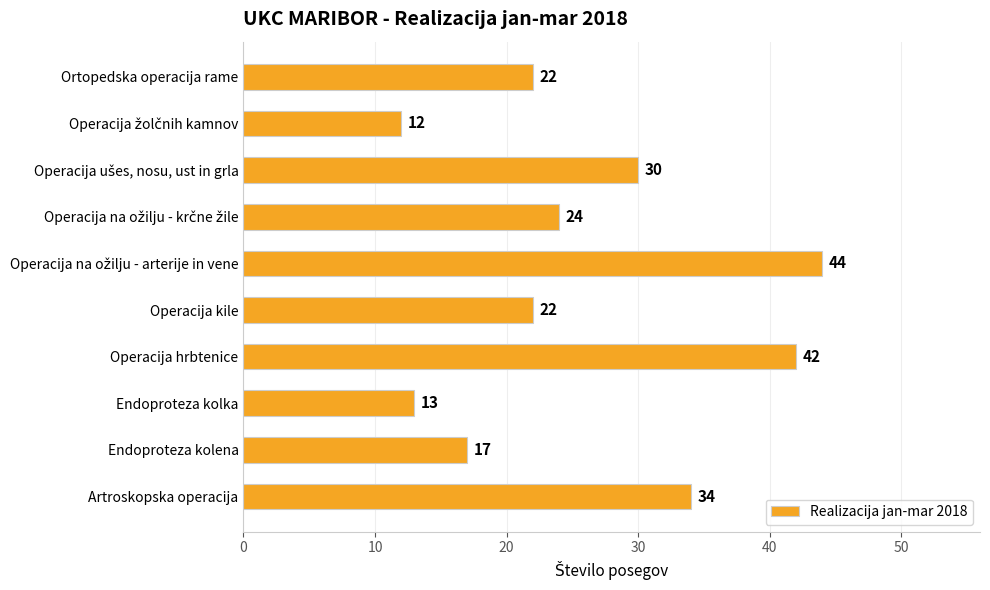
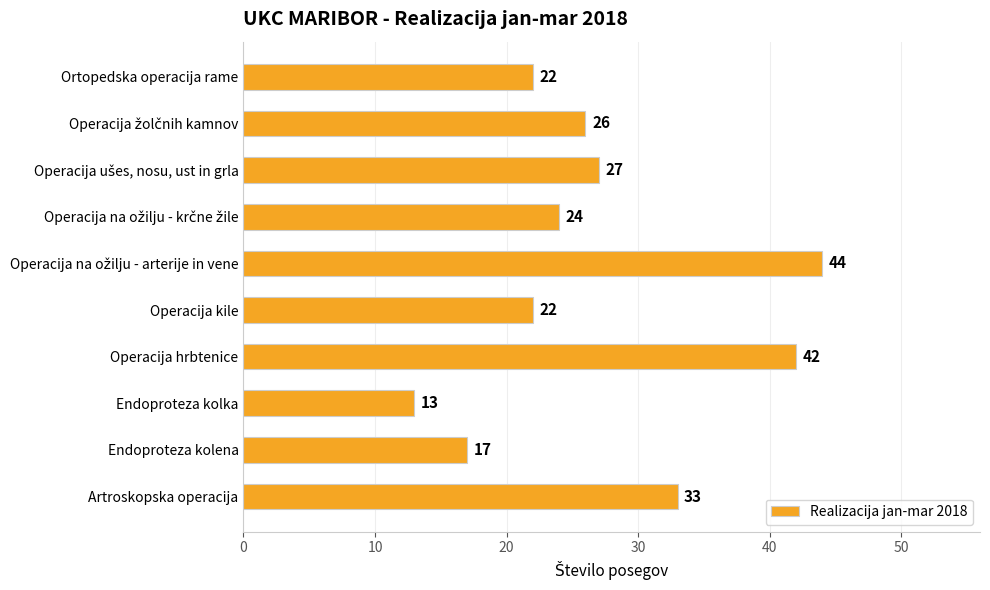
  {
    "Ortopedska operacija rame": 22,
-   "Operacija žolčnih kamnov": 12,
-   "Operacija ušes, nosu, ust in grla": 30,
+   "Operacija žolčnih kamnov": 26,
+   "Operacija ušes, nosu, ust in grla": 27,
    "Operacija na ožilju - krčne žile": 24,
    "Operacija na ožilju - arterije in vene": 44,
    "Operacija kile": 22,
    "Operacija hrbtenice": 42,
    "Endoproteza kolka": 13,
    "Endoproteza kolena": 17,
-   "Artroskopska operacija": 34
+   "Artroskopska operacija": 33
  }
